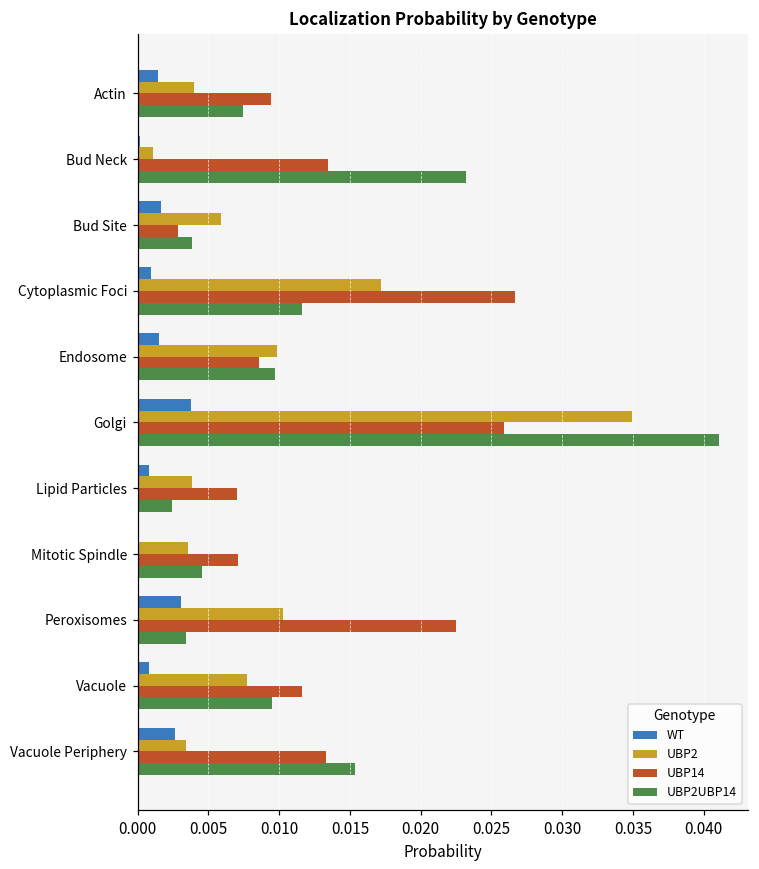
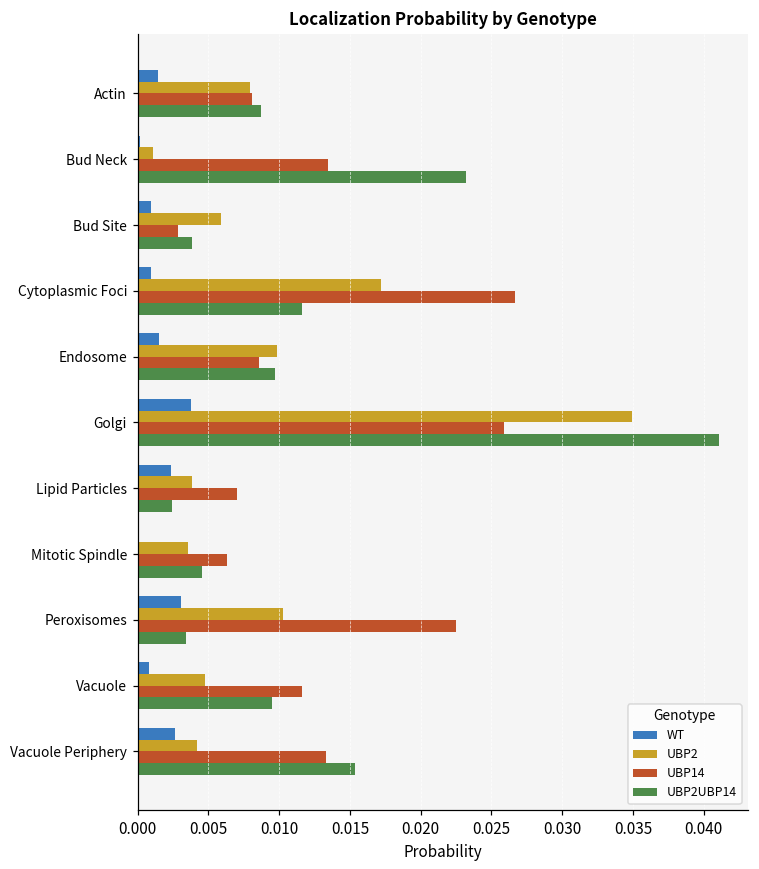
  {
    "WT": {
      "Actin": 0.0014,
-     "Bud Site": 0.0016,
+     "Bud Site": 0.0009,
      "Cytoplasmic Foci": 0.0010,
      "Endosome": 0.0015,
      "Golgi": 0.0037,
-     "Lipid Particles": 0.0008,
+     "Lipid Particles": 0.0024,
      "Peroxisomes": 0.0030,
      "Vacuole": 0.0008,
      "Vacuole Periphery": 0.0027
    },
    "UBP2": {
-     "Actin": 0.0040,
+     "Actin": 0.0079,
      "Bud Neck": 0.0011,
      "Bud Site": 0.0059,
      "Cytoplasmic Foci": 0.0172,
      "Endosome": 0.0099,
      "Golgi": 0.0350,
      "Lipid Particles": 0.0039,
      "Mitotic Spindle": 0.0036,
      "Peroxisomes": 0.0103,
-     "Vacuole": 0.0078,
-     "Vacuole Periphery": 0.0034
+     "Vacuole": 0.0048,
+     "Vacuole Periphery": 0.0042
    },
    "UBP14": {
-     "Actin": 0.0094,
+     "Actin": 0.0081,
      "Bud Neck": 0.0135,
      "Bud Site": 0.0029,
      "Cytoplasmic Foci": 0.0267,
      "Endosome": 0.0086,
      "Golgi": 0.0259,
      "Lipid Particles": 0.0070,
-     "Mitotic Spindle": 0.0071,
+     "Mitotic Spindle": 0.0063,
      "Peroxisomes": 0.0225,
      "Vacuole": 0.0116,
      "Vacuole Periphery": 0.0133
    },
    "UBP2UBP14": {
-     "Actin": 0.0074,
+     "Actin": 0.0087,
      "Bud Neck": 0.0232,
      "Bud Site": 0.0039,
      "Cytoplasmic Foci": 0.0116,
      "Endosome": 0.0097,
      "Golgi": 0.0411,
      "Lipid Particles": 0.0024,
      "Mitotic Spindle": 0.0045,
      "Peroxisomes": 0.0034,
      "Vacuole": 0.0095,
      "Vacuole Periphery": 0.0154
    }
  }
